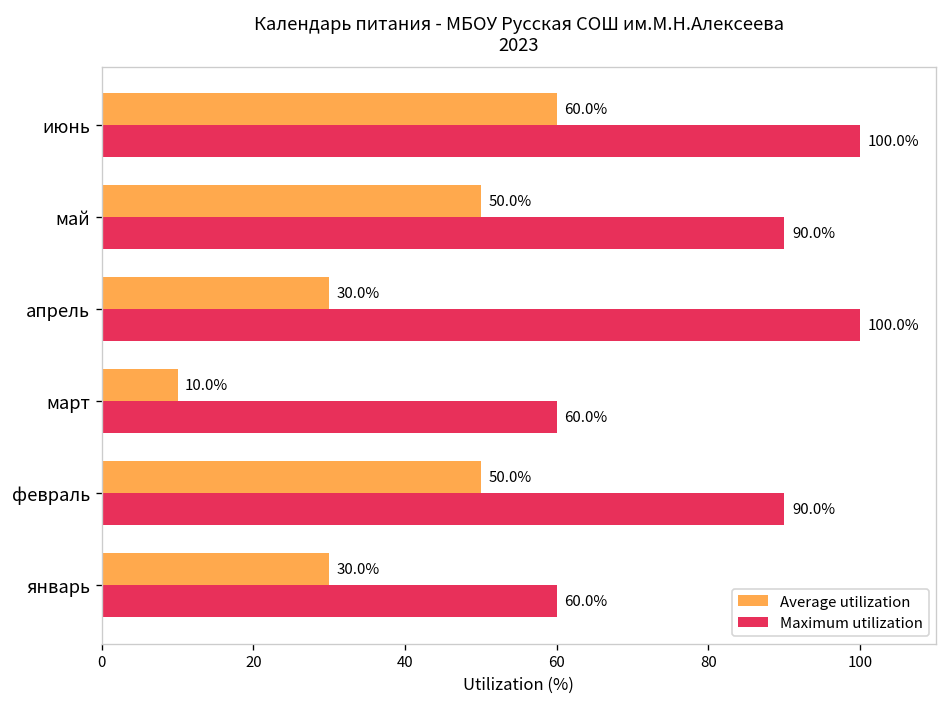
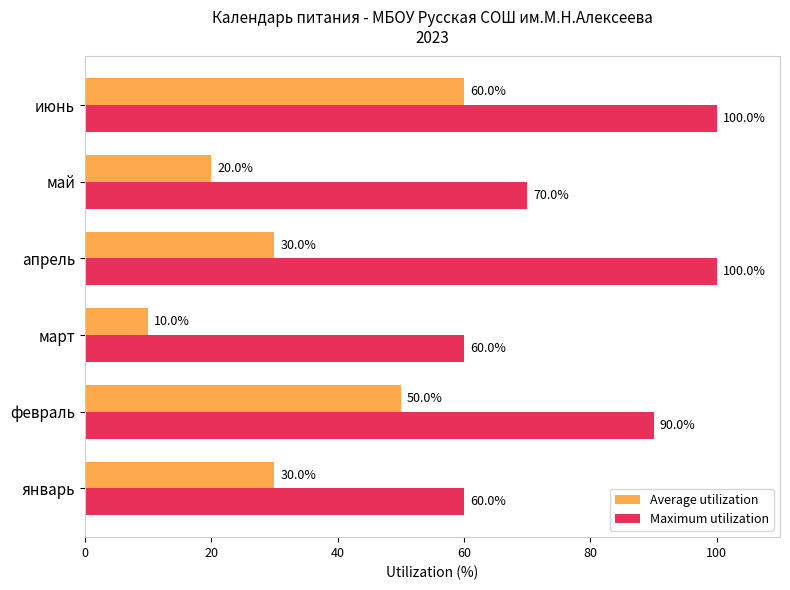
  {
    "Average utilization": {
      "июнь": "60.0%",
-     "май": "50.0%",
+     "май": "20.0%",
      "апрель": "30.0%",
      "март": "10.0%",
      "февраль": "50.0%",
      "январь": "30.0%"
    },
    "Maximum utilization": {
      "июнь": "100.0%",
-     "май": "90.0%",
+     "май": "70.0%",
      "апрель": "100.0%",
      "март": "60.0%",
      "февраль": "90.0%",
      "январь": "60.0%"
    }
  }
